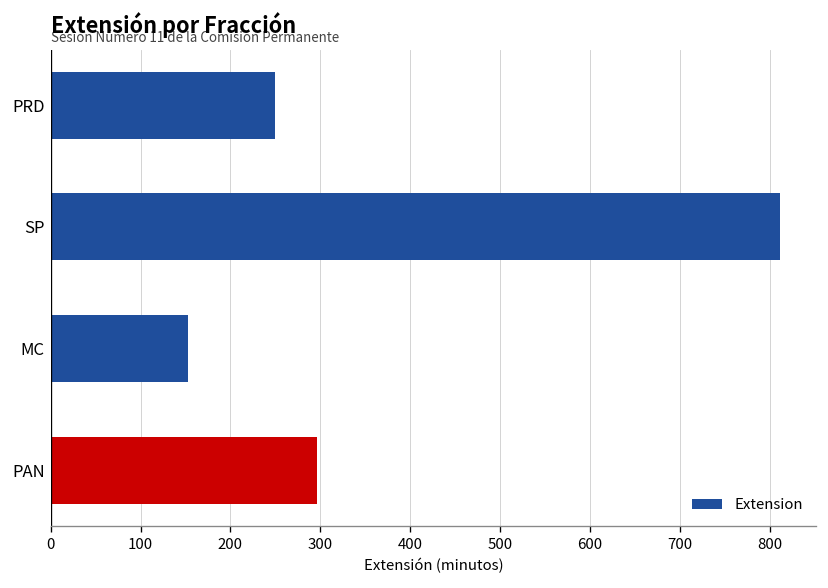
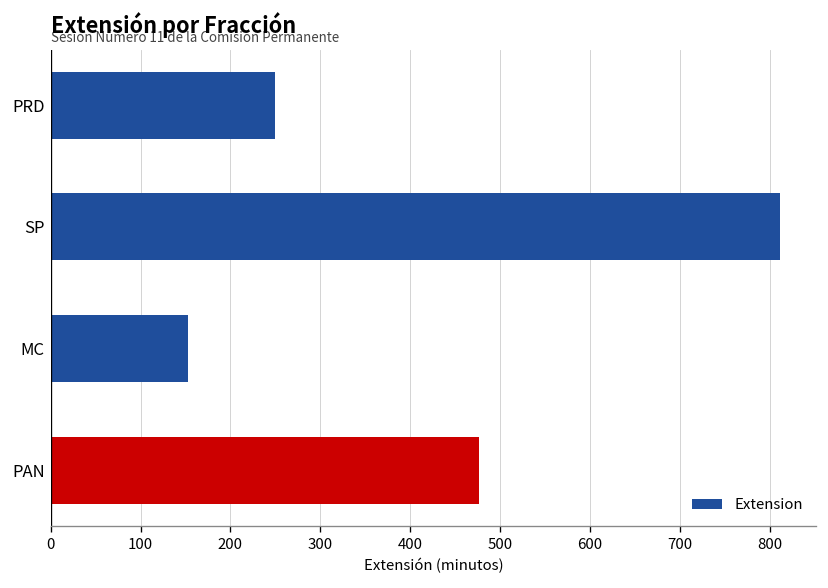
  {
    "PRD": 250,
    "SP": 810,
    "MC": 150,
-   "PAN": 300
+   "PAN": 480
  }
